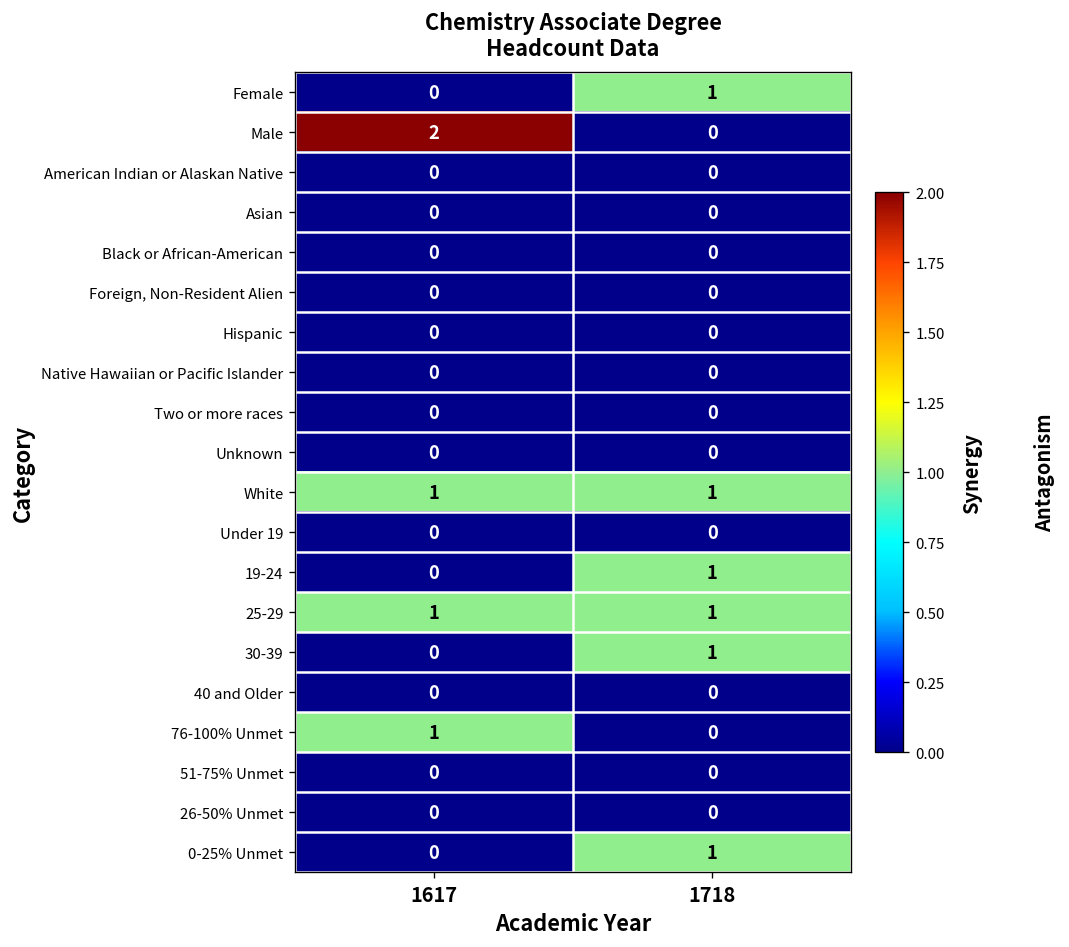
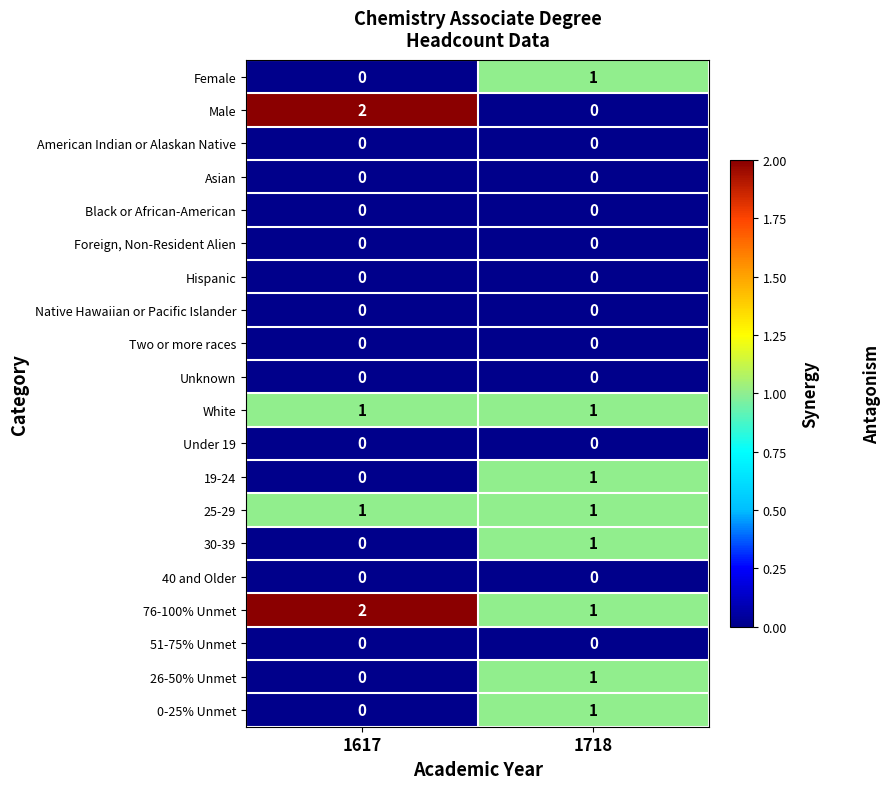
  {
    "Female": {
      "1617": 0,
      "1718": 1
    },
    "Male": {
      "1617": 2,
      "1718": 0
    },
    "American Indian or Alaskan Native": {
      "1617": 0,
      "1718": 0
    },
    "Asian": {
      "1617": 0,
      "1718": 0
    },
    "Black or African-American": {
      "1617": 0,
      "1718": 0
    },
    "Foreign, Non-Resident Alien": {
      "1617": 0,
      "1718": 0
    },
    "Hispanic": {
      "1617": 0,
      "1718": 0
    },
    "Native Hawaiian or Pacific Islander": {
      "1617": 0,
      "1718": 0
    },
    "Two or more races": {
      "1617": 0,
      "1718": 0
    },
    "Unknown": {
      "1617": 0,
      "1718": 0
    },
    "White": {
      "1617": 1,
      "1718": 1
    },
    "Under 19": {
      "1617": 0,
      "1718": 0
    },
    "19-24": {
      "1617": 0,
      "1718": 1
    },
    "25-29": {
      "1617": 1,
      "1718": 1
    },
    "30-39": {
      "1617": 0,
      "1718": 1
    },
    "40 and Older": {
      "1617": 0,
      "1718": 0
    },
    "76-100% Unmet": {
-     "1617": 1,
-     "1718": 0
+     "1617": 2,
+     "1718": 1
    },
    "51-75% Unmet": {
      "1617": 0,
      "1718": 0
    },
    "26-50% Unmet": {
      "1617": 0,
-     "1718": 0
+     "1718": 1
    },
    "0-25% Unmet": {
      "1617": 0,
      "1718": 1
    }
  }
